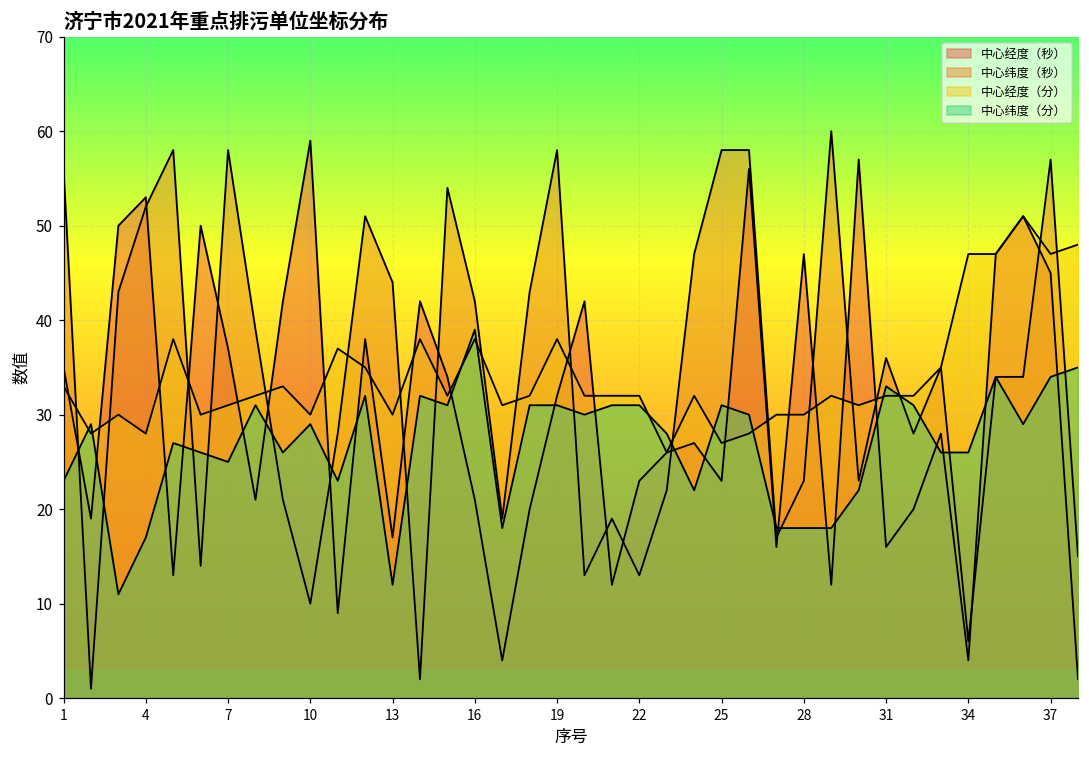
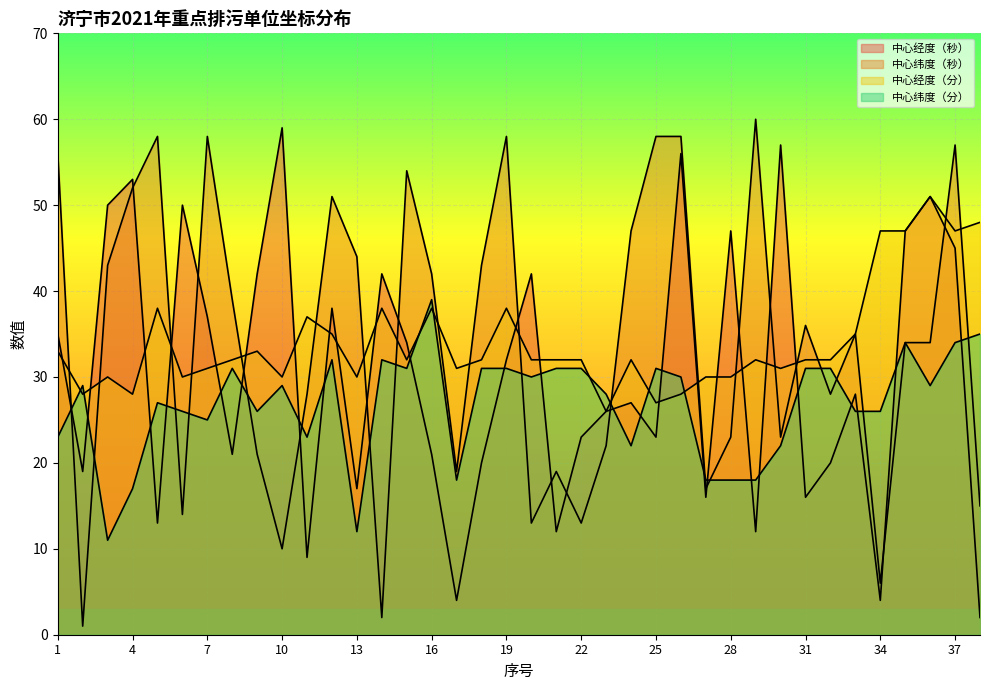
  {
    "中心纬度（分）": {
      "1": 23,
      "4": 17,
      "7": 25,
      "10": 29,
      "13": 12,
      "16": 39,
      "19": 31,
      "22": 31,
      "25": 31,
      "28": 18,
-     "31": 33,
+     "31": 31,
      "34": 26,
      "37": 34
    }
  }
